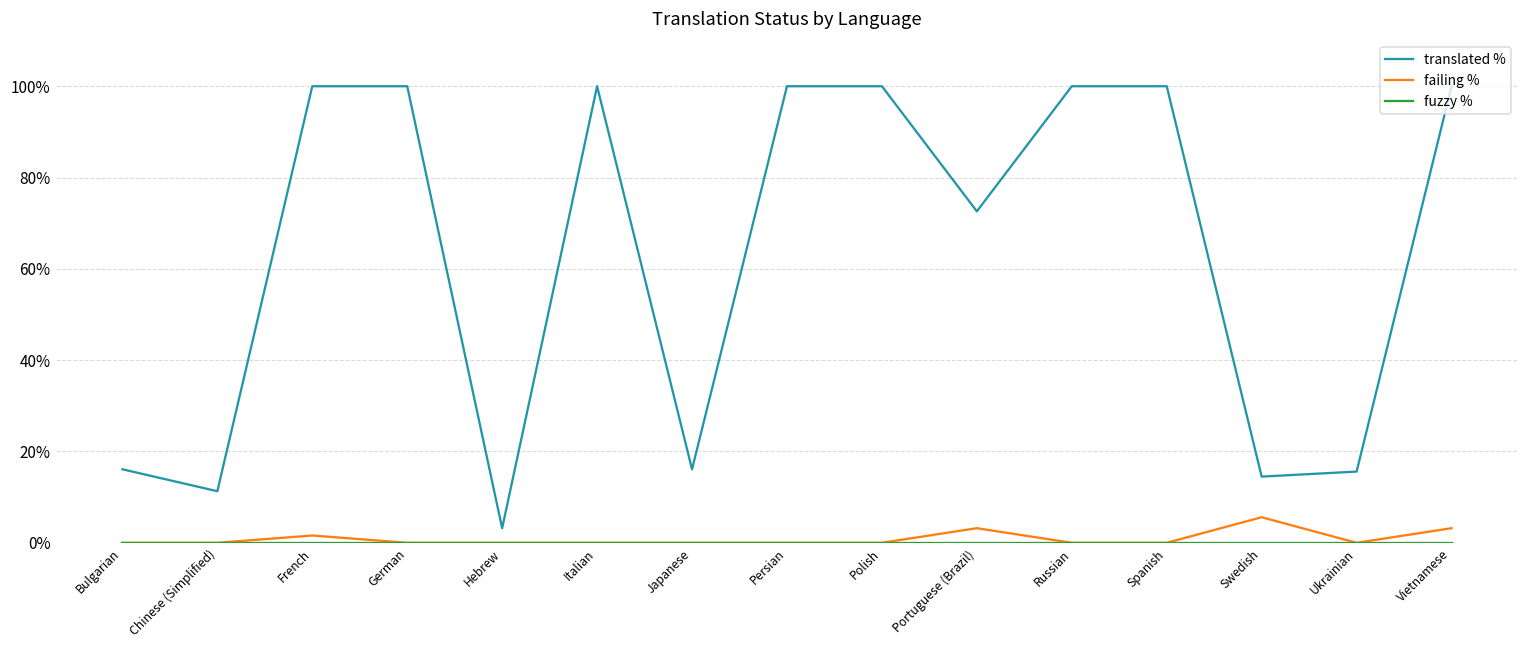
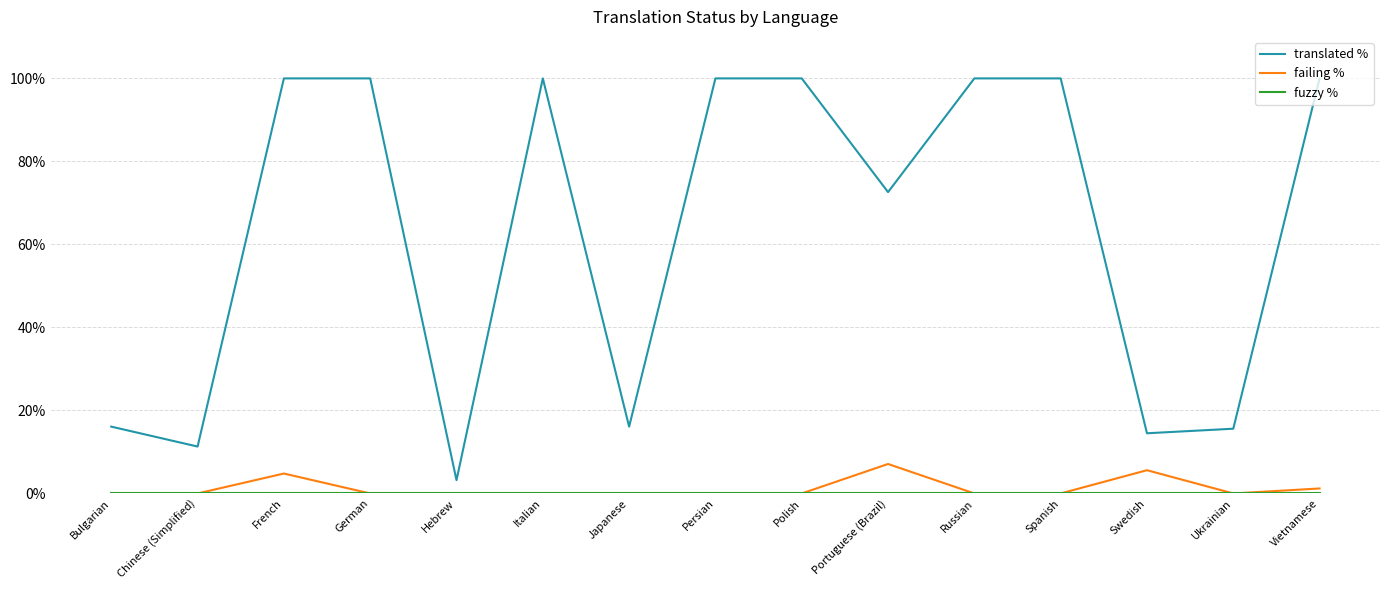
  {
    "translated %": {
      "Bulgarian": "16%",
      "Chinese (Simplified)": "11%",
      "French": "100%",
      "German": "100%",
      "Hebrew": "3%",
      "Italian": "100%",
      "Japanese": "16%",
      "Persian": "100%",
      "Polish": "100%",
      "Portuguese (Brazil)": "73%",
      "Russian": "100%",
      "Spanish": "100%",
      "Swedish": "15%",
      "Ukrainian": "16%"
    },
    "failing %": {
-     "French": "2%",
-     "Portuguese (Brazil)": "3%",
+     "French": "5%",
+     "Portuguese (Brazil)": "7%",
      "Swedish": "6%",
-     "Vietnamese": "3%"
+     "Vietnamese": "1%"
    },
    "fuzzy %": {
      "French": "0%",
      "Portuguese (Brazil)": "0%",
      "Swedish": "0%",
      "Vietnamese": "0%"
    }
  }
